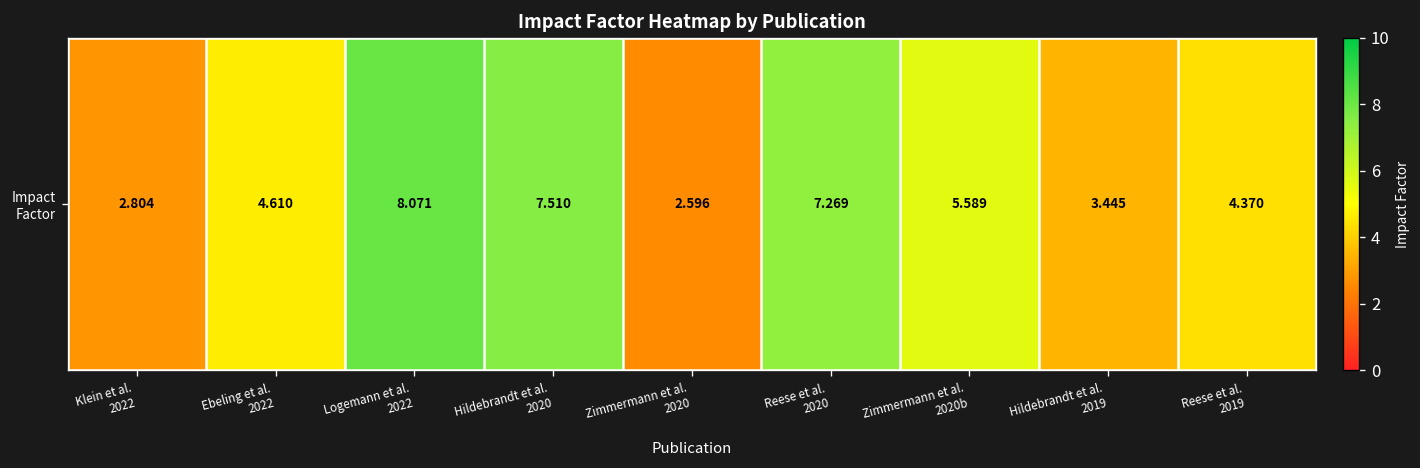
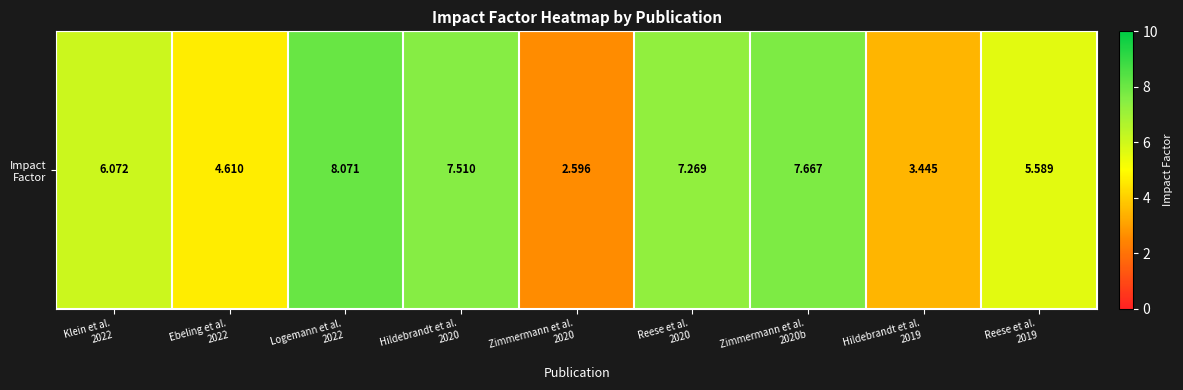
  {
    "Impact Factor": {
-     "Klein et al. 2022": 2.804,
+     "Klein et al. 2022": 6.072,
      "Ebeling et al. 2022": 4.610,
      "Logemann et al. 2022": 8.071,
      "Hildebrandt et al. 2020": 7.510,
      "Zimmermann et al. 2020": 2.596,
      "Reese et al. 2020": 7.269,
-     "Zimmermann et al. 2020b": 5.589,
+     "Zimmermann et al. 2020b": 7.667,
      "Hildebrandt et al. 2019": 3.445,
-     "Reese et al. 2019": 4.370
+     "Reese et al. 2019": 5.589
    }
  }
